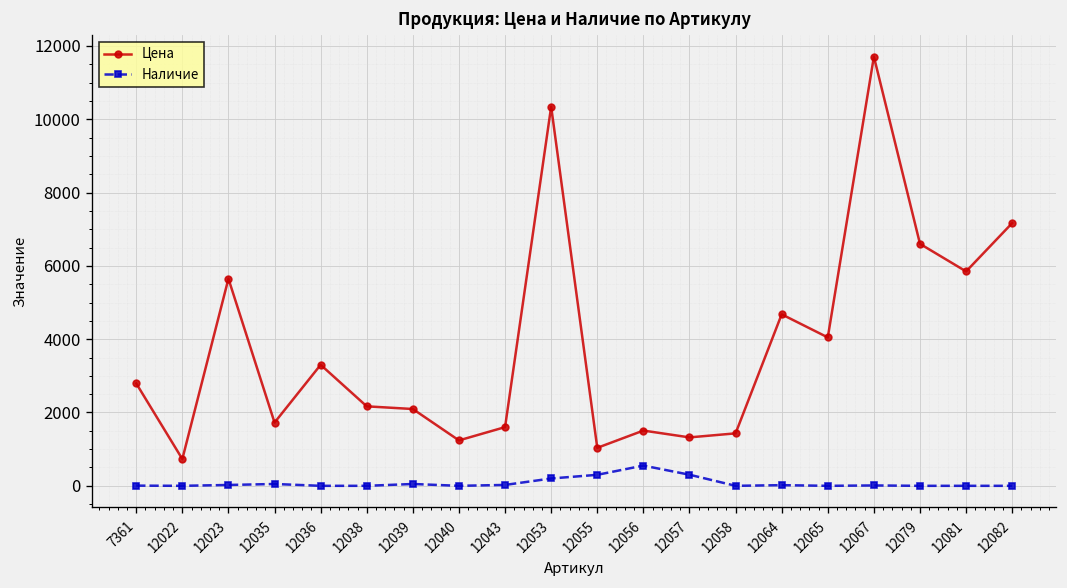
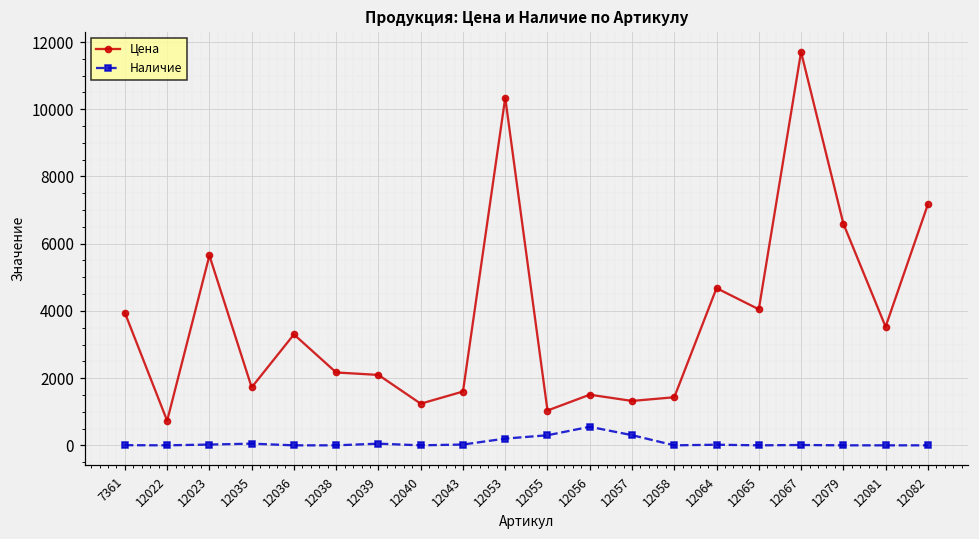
  {
    "Цена": {
-     "7361": 2800,
+     "7361": 3900,
      "12022": 700,
      "12023": 5600,
      "12035": 1700,
      "12036": 3300,
      "12038": 2200,
      "12039": 2100,
      "12040": 1200,
      "12043": 1600,
      "12053": 10300,
      "12055": 1000,
      "12056": 1500,
      "12057": 1300,
      "12058": 1400,
      "12064": 4700,
      "12065": 4000,
      "12067": 11700,
      "12079": 6600,
-     "12081": 5800,
+     "12081": 3500,
      "12082": 7200
    },
    "Наличие": {
      "7361": 0,
      "12022": 0,
      "12023": 0,
      "12035": 100,
      "12036": 0,
      "12038": 0,
      "12039": 100,
      "12040": 0,
      "12043": 0,
      "12053": 200,
      "12055": 300,
      "12056": 600,
      "12057": 300,
      "12058": 0,
      "12064": 0,
      "12065": 0,
      "12067": 0,
      "12079": 0,
      "12081": 0,
      "12082": 0
    }
  }
